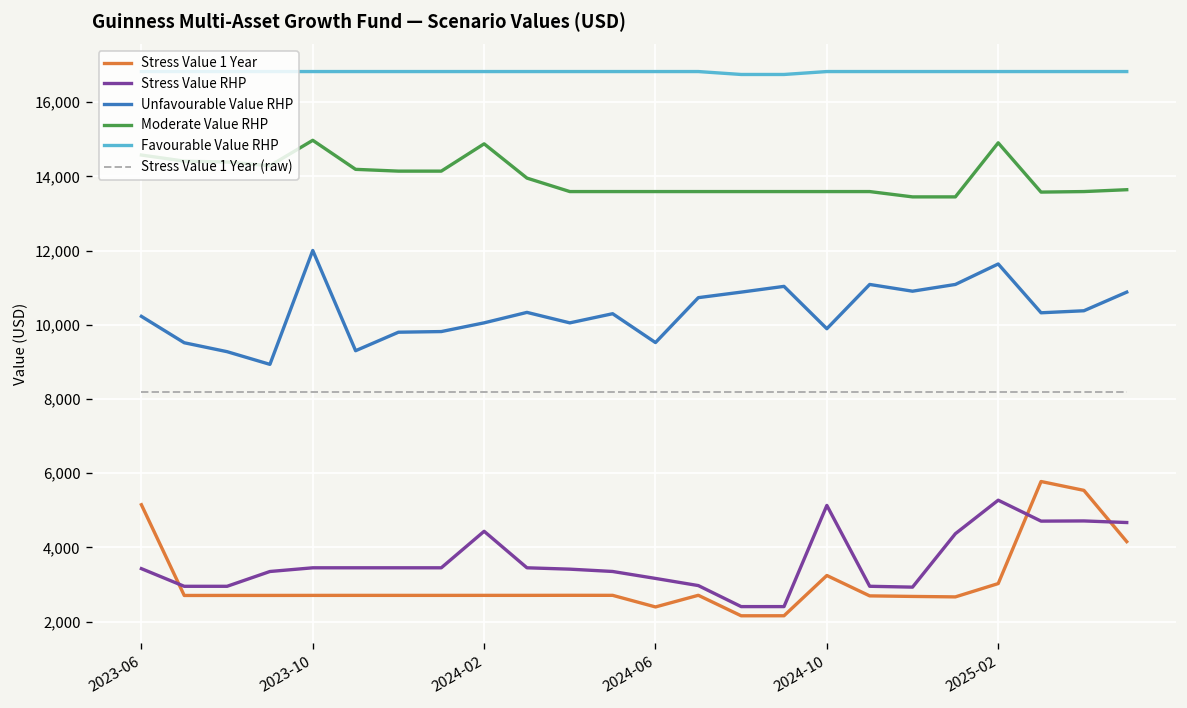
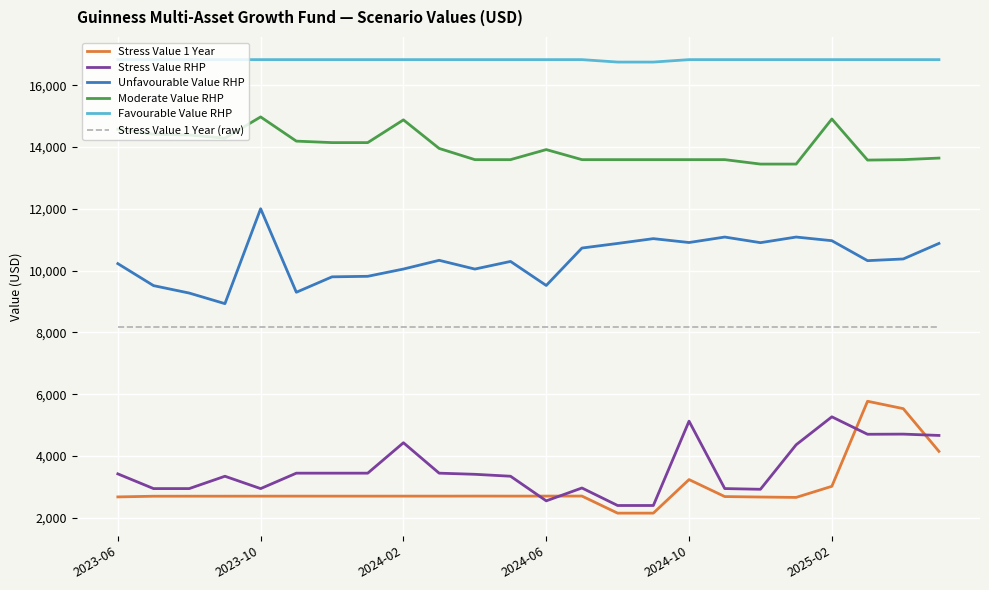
  {
    "Stress Value 1 Year": {
-     "2023-06": "5,100",
+     "2023-06": "2,700",
      "2023-10": "2,700",
      "2024-02": "2,700",
-     "2024-06": "2,400",
+     "2024-06": "2,700",
      "2024-10": "3,200",
      "2025-02": "3,000"
    },
    "Stress Value RHP": {
      "2023-06": "3,400",
-     "2023-10": "3,400",
+     "2023-10": "2,900",
      "2024-02": "4,400",
-     "2024-06": "3,200",
+     "2024-06": "2,600",
      "2024-10": "5,100",
      "2025-02": "5,300"
    },
    "Unfavourable Value RHP": {
      "2023-06": "10,200",
      "2023-10": "12,000",
      "2024-02": "10,100",
      "2024-06": "9,500",
-     "2024-10": "9,900",
-     "2025-02": "11,600"
+     "2024-10": "10,900",
+     "2025-02": "11,000"
    },
    "Moderate Value RHP": {
      "2023-10": "15,000",
      "2024-02": "14,900",
-     "2024-06": "13,600",
+     "2024-06": "13,900",
      "2024-10": "13,600",
      "2025-02": "14,900"
    },
    "Favourable Value RHP": {
      "2023-10": "16,800",
      "2024-02": "16,800",
      "2024-06": "16,800",
      "2024-10": "16,800",
      "2025-02": "16,800"
    },
    "Stress Value 1 Year (raw)": {
      "2023-06": "8,200",
      "2023-10": "8,200",
      "2024-02": "8,200",
      "2024-06": "8,200",
      "2024-10": "8,200",
      "2025-02": "8,200"
    }
  }
